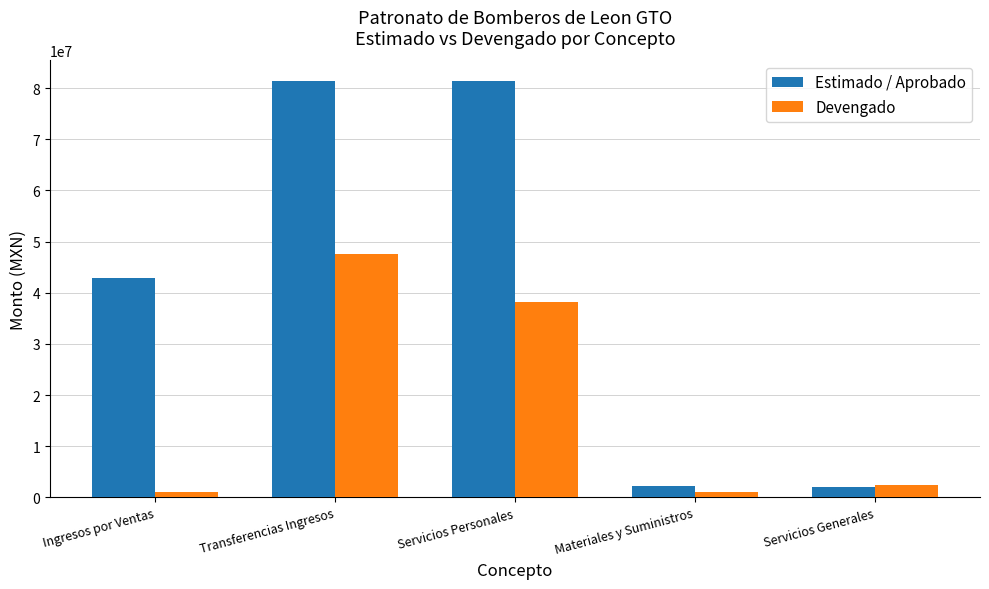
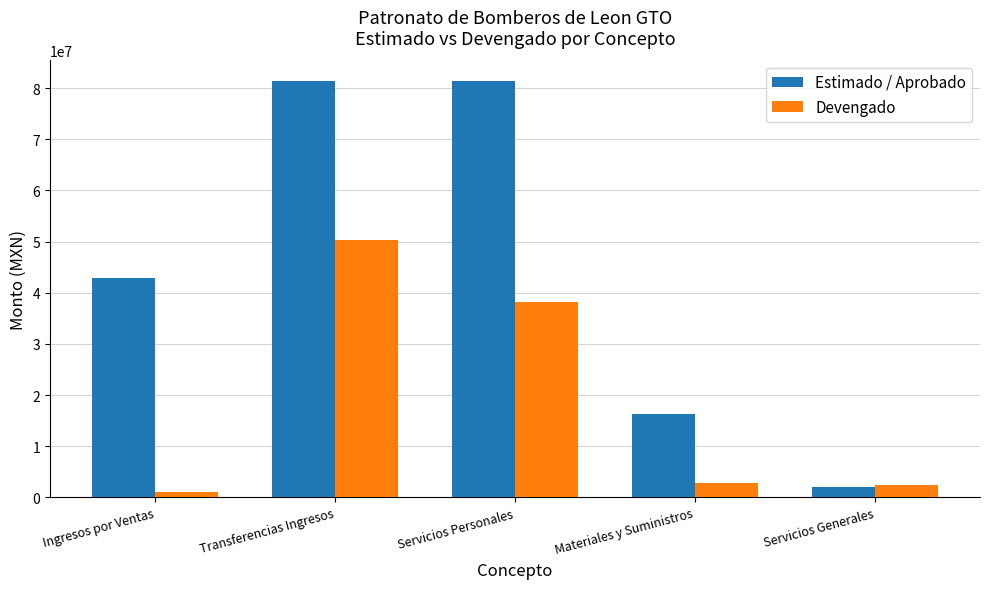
  {
    "Estimado / Aprobado": {
      "Ingresos por Ventas": 43000000,
      "Transferencias Ingresos": 81000000,
      "Servicios Personales": 81000000,
-     "Materiales y Suministros": 2000000,
+     "Materiales y Suministros": 16000000,
      "Servicios Generales": 2000000
    },
    "Devengado": {
      "Ingresos por Ventas": 1000000,
-     "Transferencias Ingresos": 48000000,
+     "Transferencias Ingresos": 50000000,
      "Servicios Personales": 38000000,
-     "Materiales y Suministros": 1000000,
+     "Materiales y Suministros": 3000000,
      "Servicios Generales": 2000000
    }
  }
